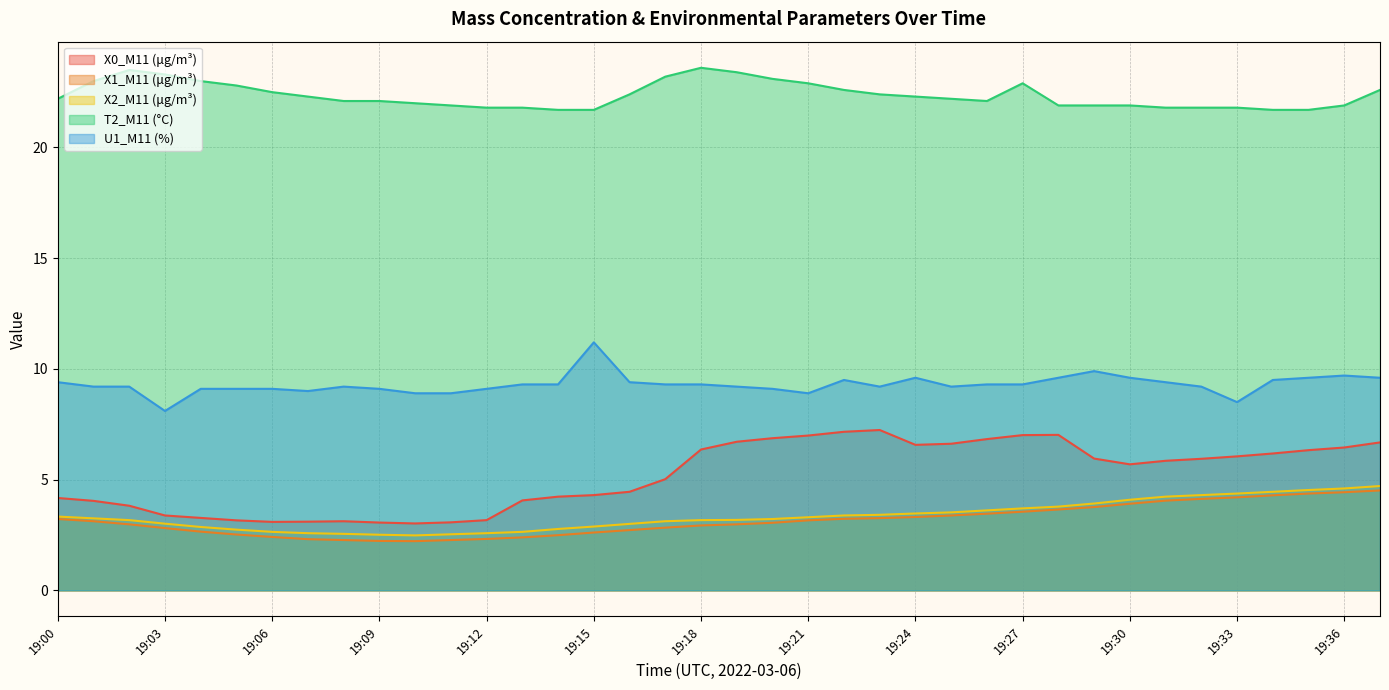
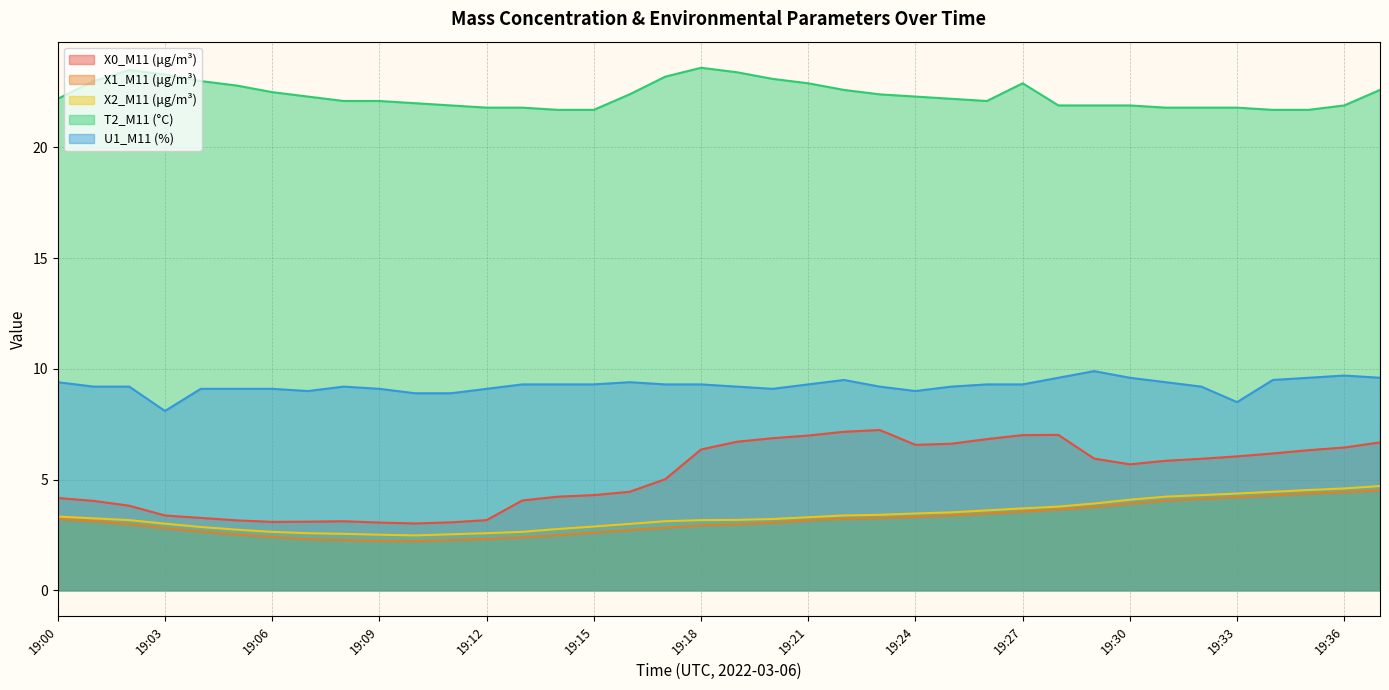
  {
    "T2_M11 (°C)": {
      "19:00": 22.2,
      "19:06": 22.5,
      "19:09": 22.1,
      "19:12": 21.8,
      "19:15": 21.7,
      "19:18": 23.6,
      "19:21": 22.9,
      "19:24": 22.3,
      "19:27": 22.9,
      "19:30": 21.9,
      "19:33": 21.8,
      "19:36": 21.9
    },
    "U1_M11 (%)": {
      "19:00": 9.4,
      "19:03": 8.1,
      "19:06": 9.1,
      "19:09": 9.1,
      "19:12": 9.1,
-     "19:15": 11.2,
+     "19:15": 9.3,
      "19:18": 9.3,
-     "19:21": 8.9,
-     "19:24": 9.6,
+     "19:21": 9.3,
+     "19:24": 9.0,
      "19:27": 9.3,
      "19:30": 9.6,
      "19:33": 8.5,
      "19:36": 9.7
    }
  }
